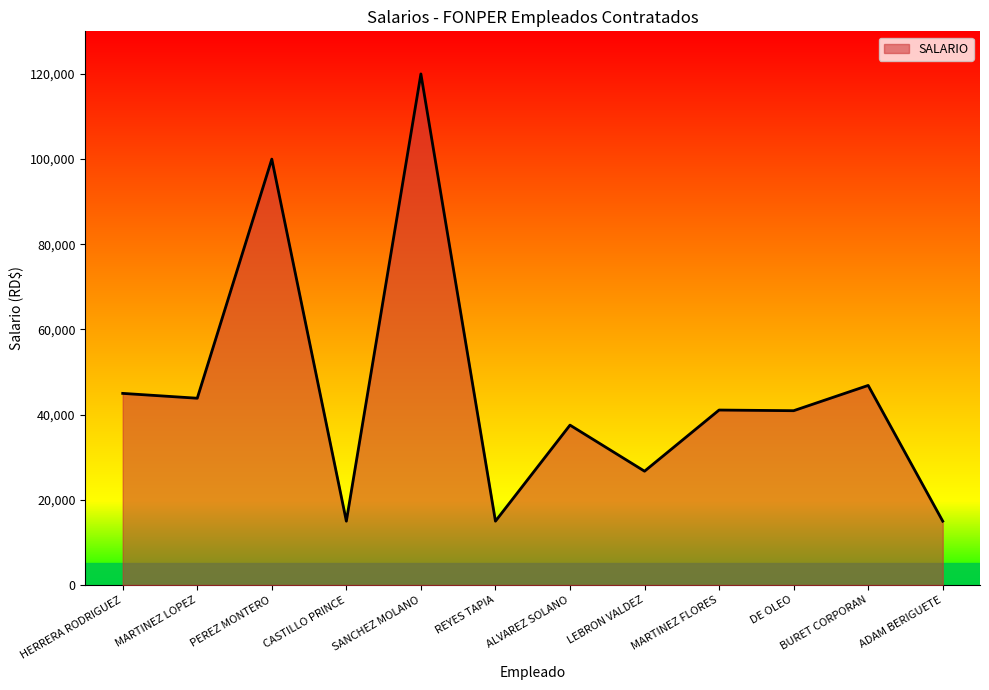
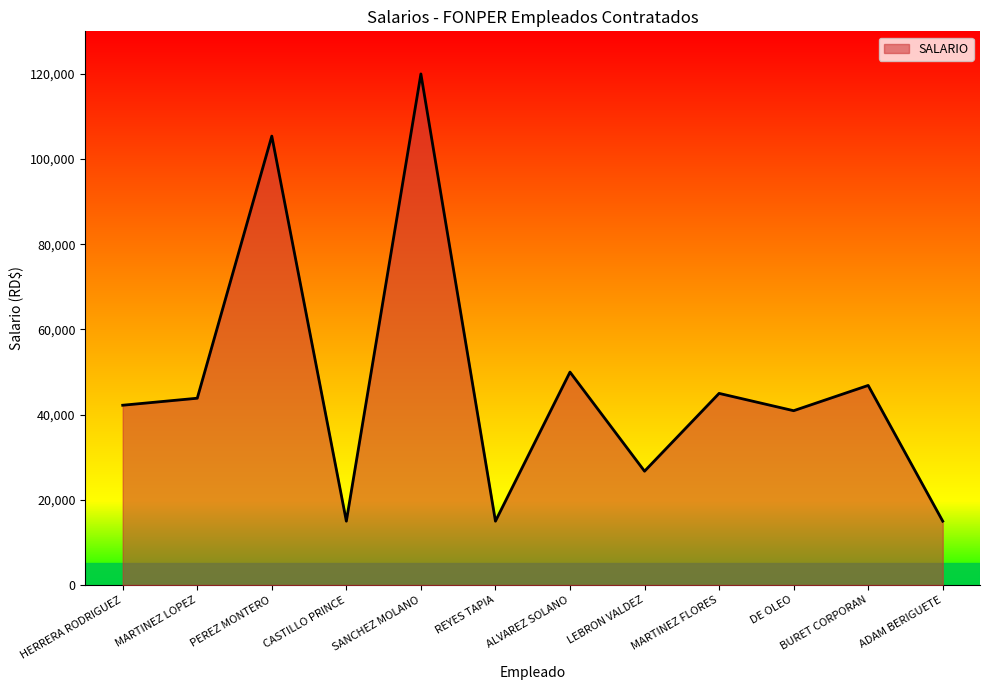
  {
-   "HERRERA RODRIGUEZ": "45,000",
+   "HERRERA RODRIGUEZ": "42,000",
    "MARTINEZ LOPEZ": "44,000",
-   "PEREZ MONTERO": "100,000",
+   "PEREZ MONTERO": "105,000",
    "CASTILLO PRINCE": "15,000",
    "SANCHEZ MOLANO": "120,000",
    "REYES TAPIA": "15,000",
-   "ALVAREZ SOLANO": "38,000",
+   "ALVAREZ SOLANO": "50,000",
    "LEBRON VALDEZ": "27,000",
-   "MARTINEZ FLORES": "41,000",
+   "MARTINEZ FLORES": "45,000",
    "DE OLEO": "41,000",
    "BURET CORPORAN": "47,000",
    "ADAM BERIGUETE": "15,000"
  }
